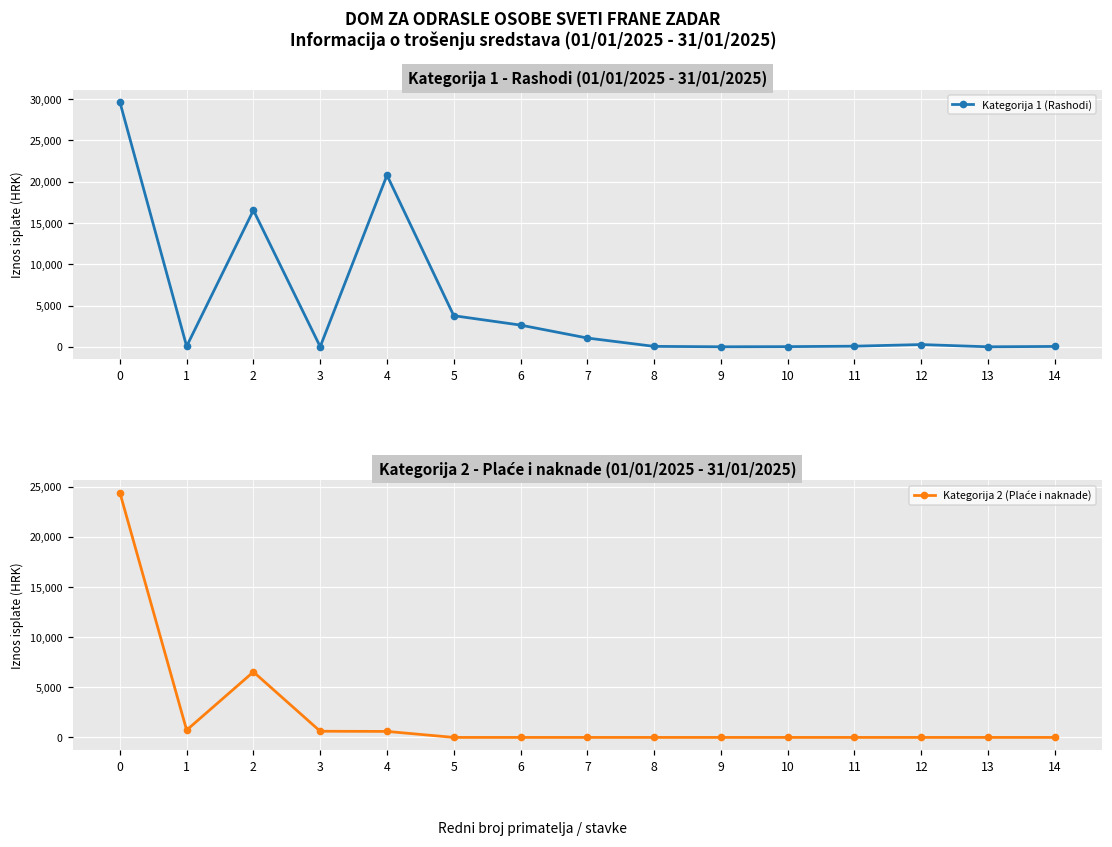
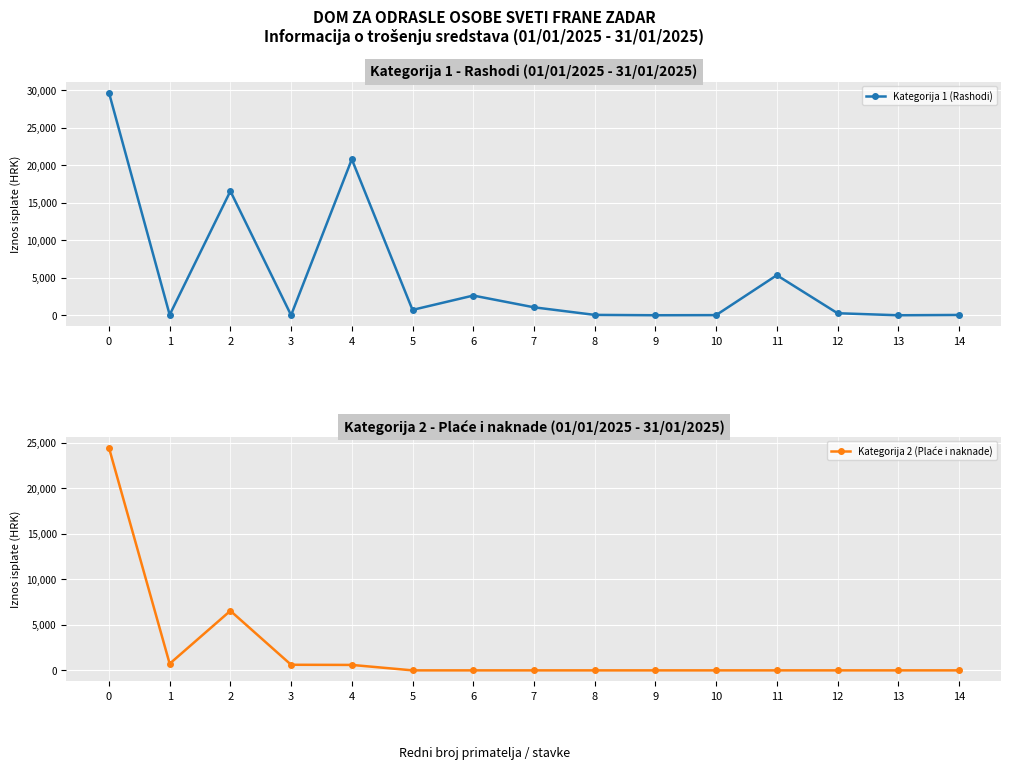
  {
    "Kategorija 1 - Rashodi (01/01/2025 - 31/01/2025)": {
      "0": "30,000",
      "1": "0",
      "2": "17,000",
      "3": "0",
      "4": "21,000",
-     "5": "4,000",
+     "5": "1,000",
      "6": "3,000",
      "7": "1,000",
      "8": "0",
      "9": "0",
      "10": "0",
-     "11": "0",
+     "11": "5,000",
      "12": "0",
      "13": "0",
      "14": "0"
    },
    "Kategorija 2 - Plaće i naknade (01/01/2025 - 31/01/2025)": {
      "0": "24,000",
      "1": "1,000",
      "2": "7,000",
      "3": "1,000",
      "4": "1,000",
      "5": "0",
      "6": "0",
      "7": "0",
      "8": "0",
      "9": "0",
      "10": "0",
      "11": "0",
      "12": "0",
      "13": "0",
      "14": "0"
    }
  }
